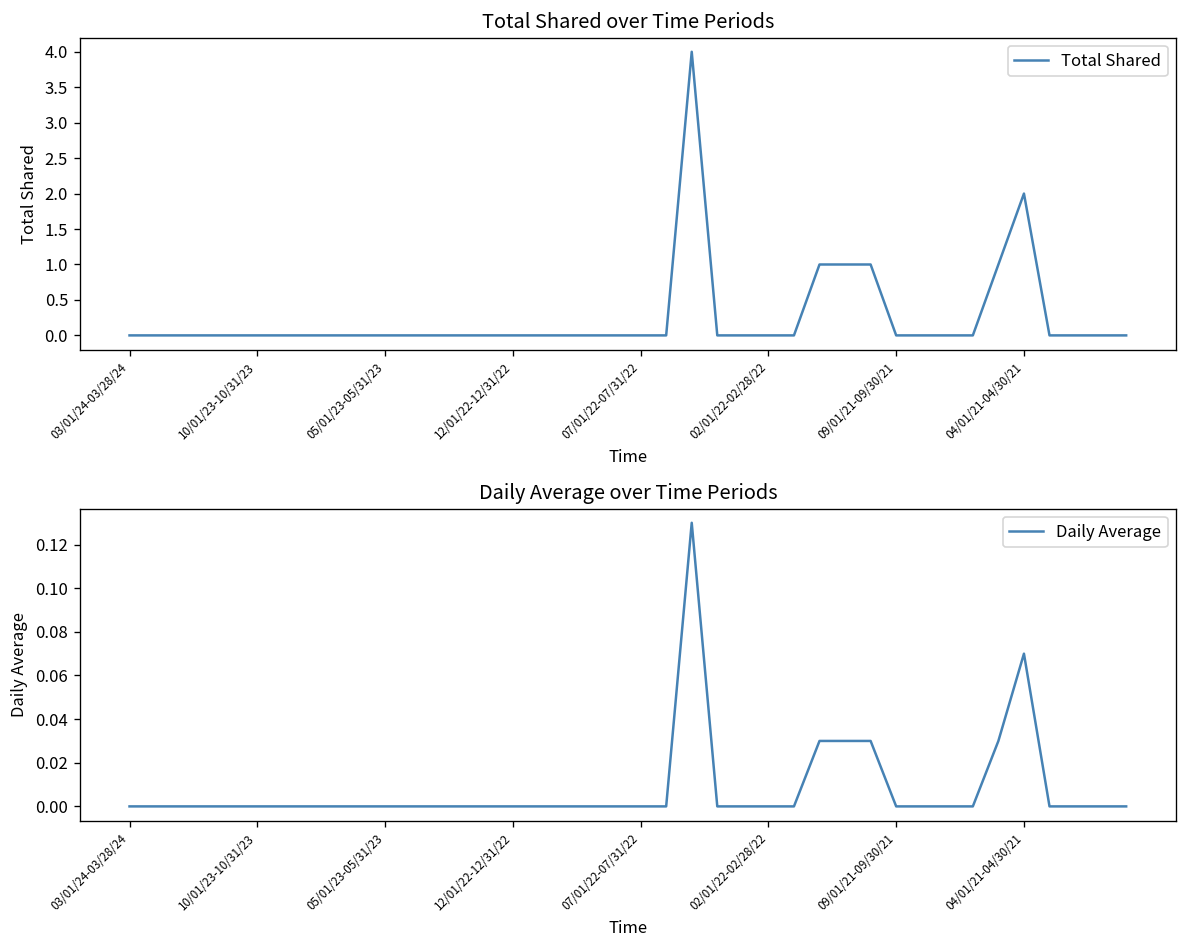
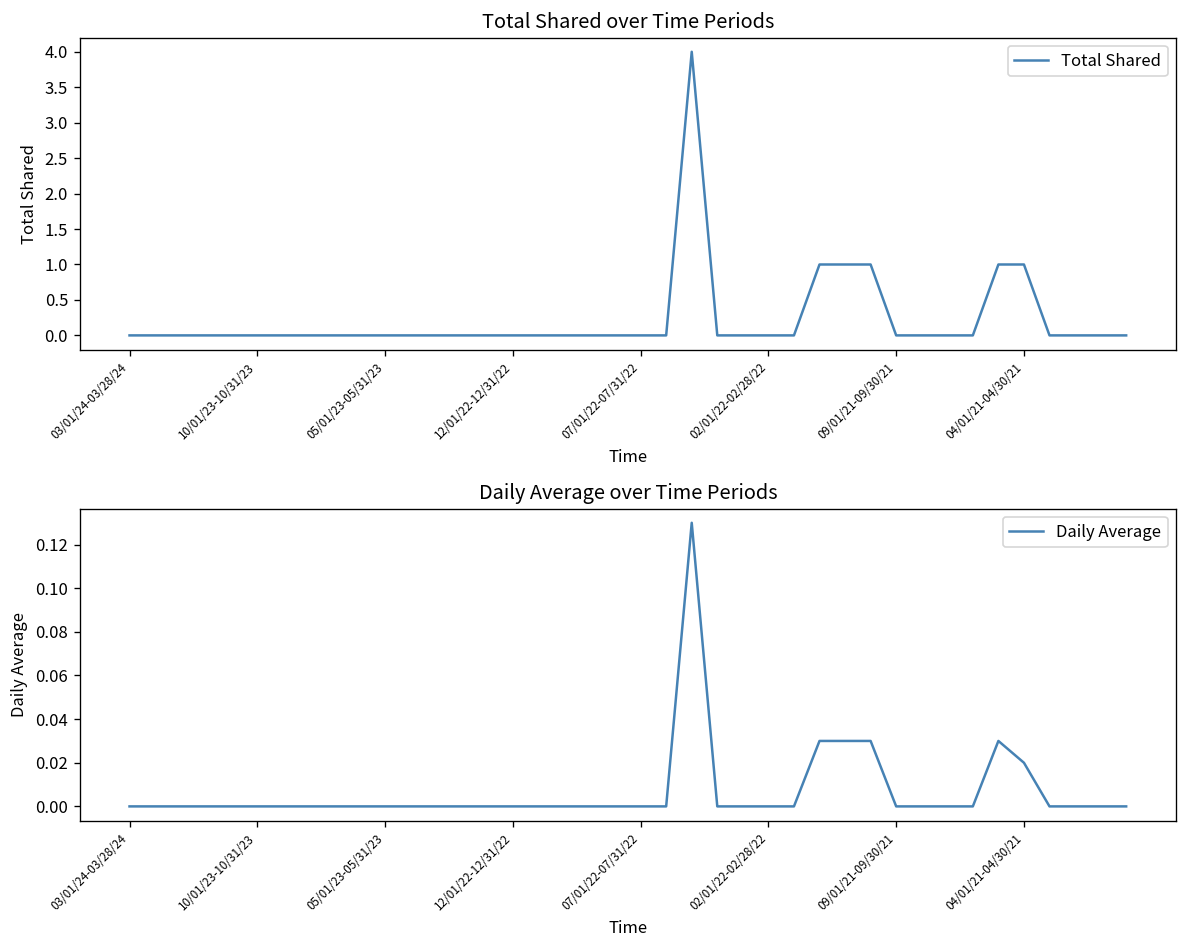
  {
    "Total Shared over Time Periods": {
      "03/01/24-03/28/24": 0,
      "10/01/23-10/31/23": 0,
      "05/01/23-05/31/23": 0,
      "12/01/22-12/31/22": 0,
      "07/01/22-07/31/22": 0,
      "02/01/22-02/28/22": 0,
      "09/01/21-09/30/21": 0,
-     "04/01/21-04/30/21": 2
+     "04/01/21-04/30/21": 1
    },
    "Daily Average over Time Periods": {
      "03/01/24-03/28/24": 0.00,
      "10/01/23-10/31/23": 0.00,
      "05/01/23-05/31/23": 0.00,
      "12/01/22-12/31/22": 0.00,
      "07/01/22-07/31/22": 0.00,
      "02/01/22-02/28/22": 0.00,
      "09/01/21-09/30/21": 0.00,
-     "04/01/21-04/30/21": 0.07
+     "04/01/21-04/30/21": 0.02
    }
  }
